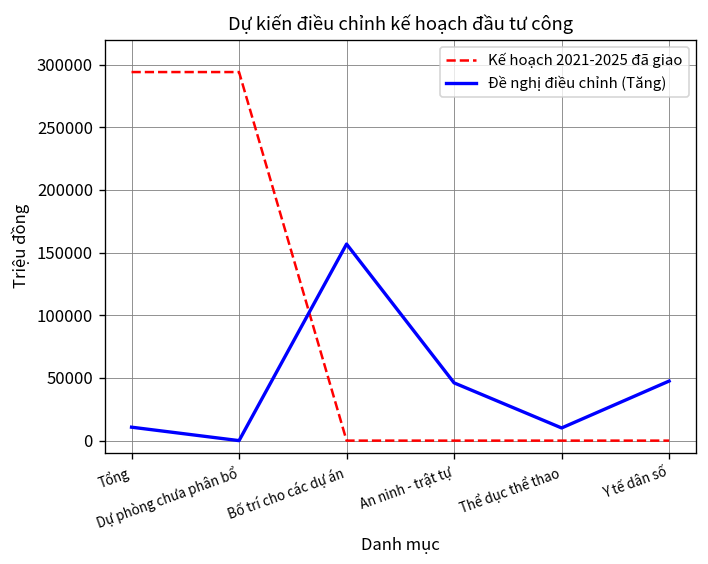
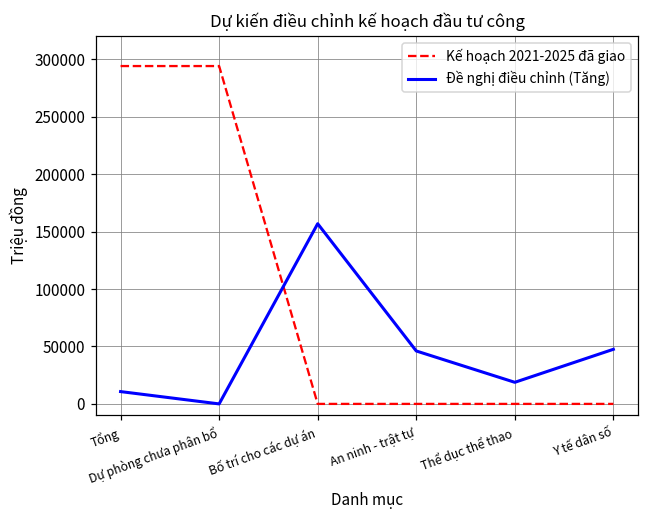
  {
    "Kế hoạch 2021-2025 đã giao": {
      "Tổng": 294000,
      "Dự phòng chưa phân bổ": 294000,
      "Bố trí cho các dự án": 0,
      "An ninh - trật tự": 0,
      "Thể dục thể thao": 0,
      "Y tế dân số": 0
    },
    "Đề nghị điều chỉnh (Tăng)": {
      "Tổng": 11000,
      "Dự phòng chưa phân bổ": 0,
      "Bố trí cho các dự án": 157000,
      "An ninh - trật tự": 46000,
-     "Thể dục thể thao": 10000,
+     "Thể dục thể thao": 19000,
      "Y tế dân số": 48000
    }
  }
